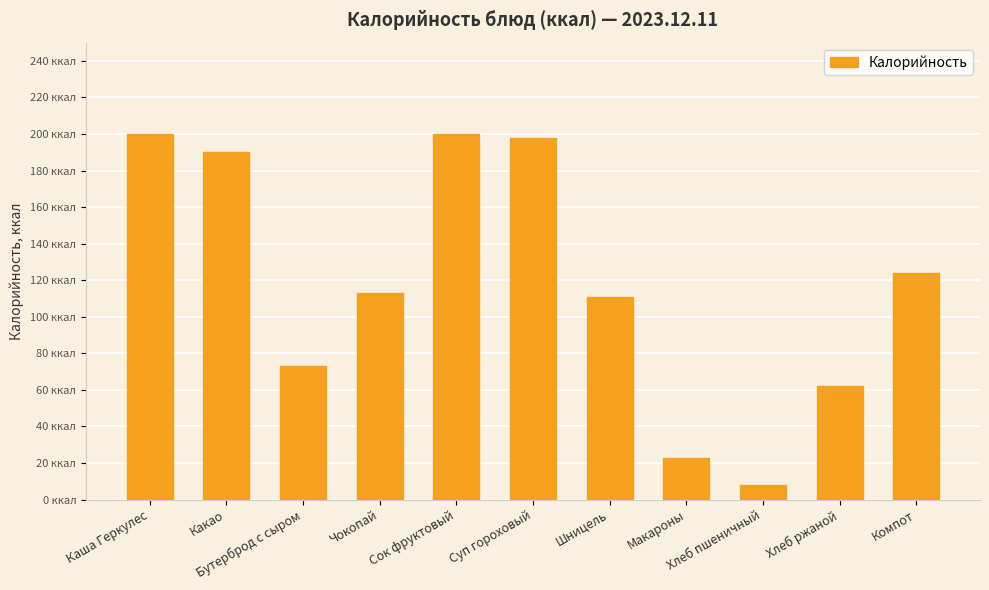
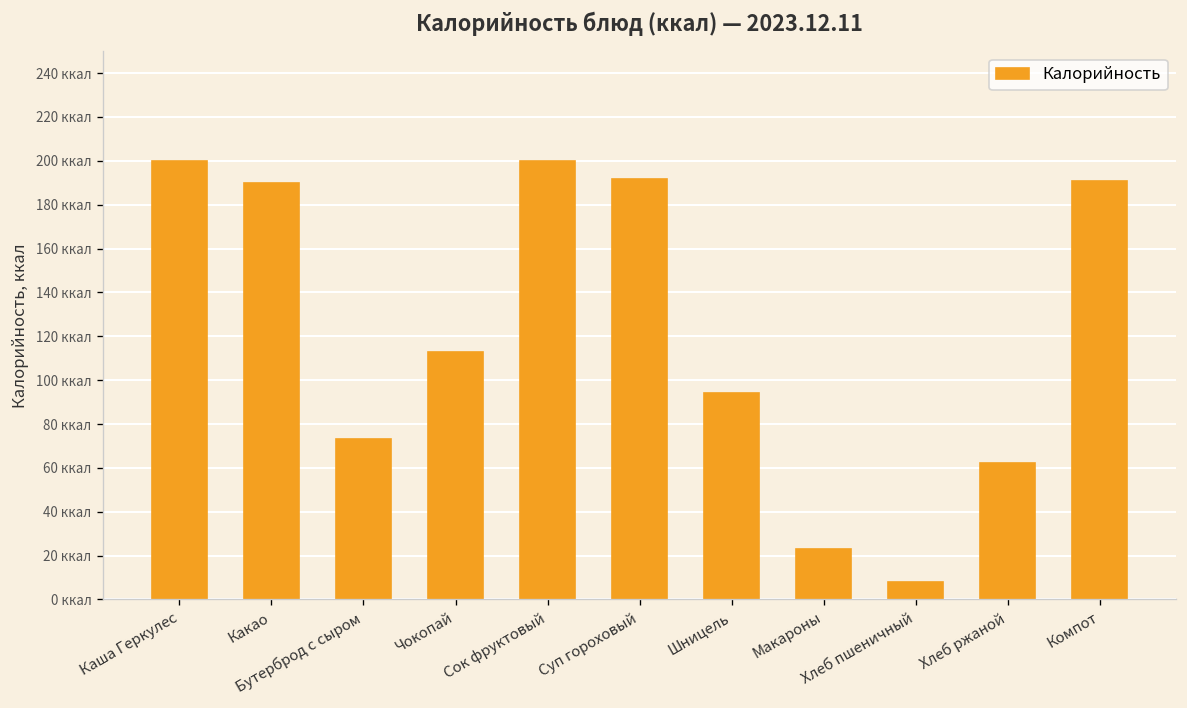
  {
    "Каша Геркулес": "200 ккал",
    "Какао": "190 ккал",
    "Бутерброд с сыром": "73 ккал",
    "Чокопай": "113 ккал",
    "Сок фруктовый": "200 ккал",
-   "Суп гороховый": "198 ккал",
-   "Шницель": "111 ккал",
+   "Суп гороховый": "192 ккал",
+   "Шницель": "94 ккал",
    "Макароны": "23 ккал",
    "Хлеб пшеничный": "8 ккал",
    "Хлеб ржаной": "62 ккал",
-   "Компот": "124 ккал"
+   "Компот": "191 ккал"
  }
